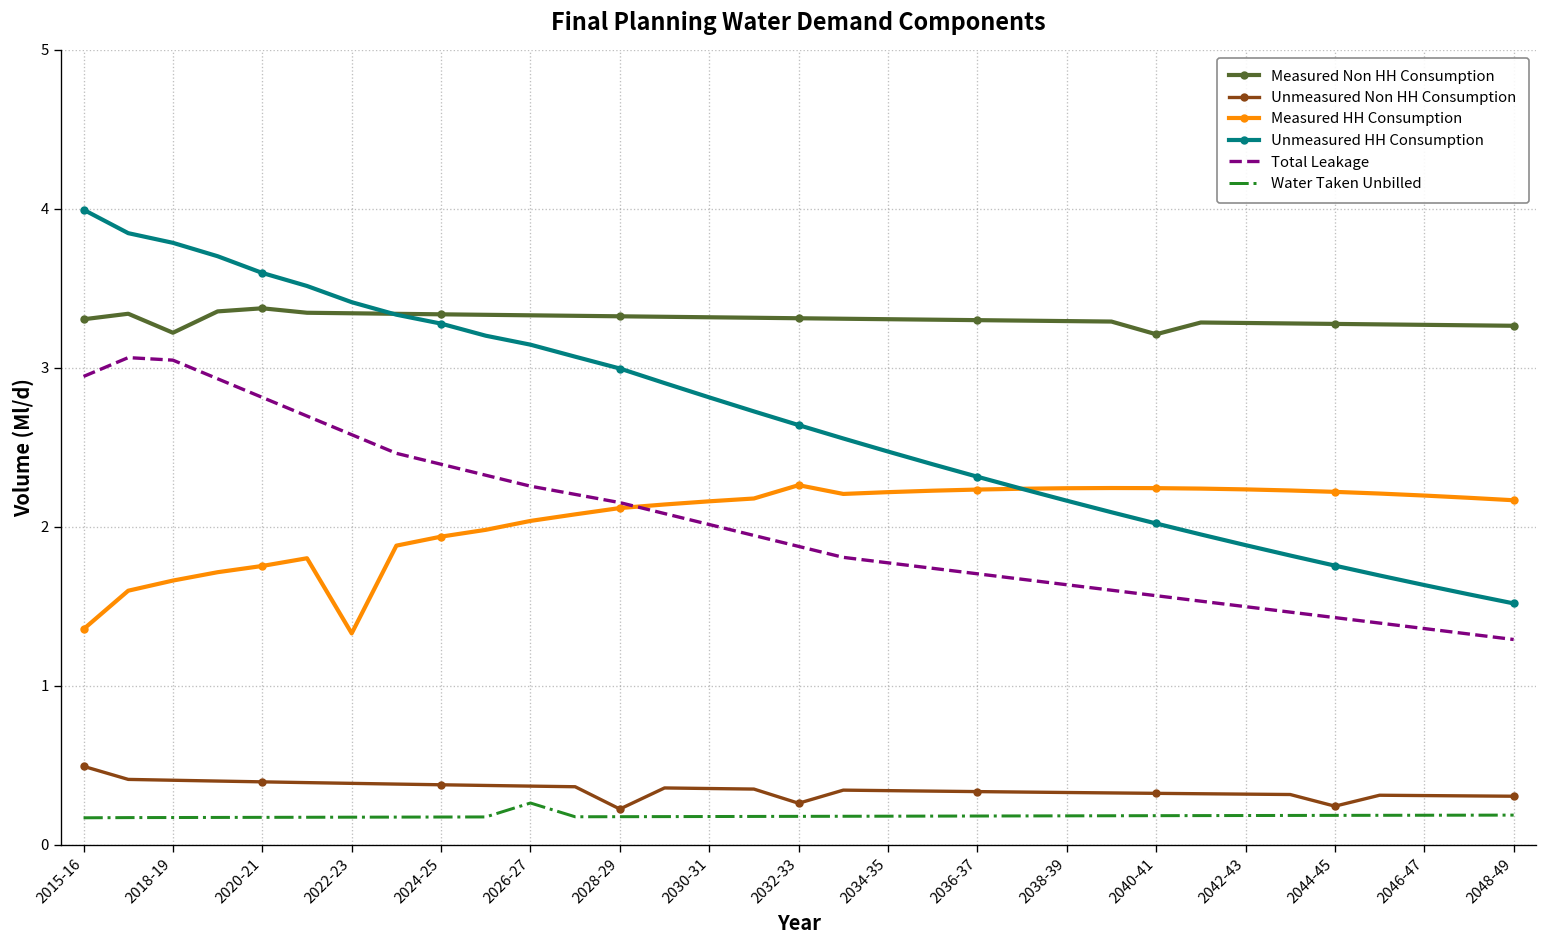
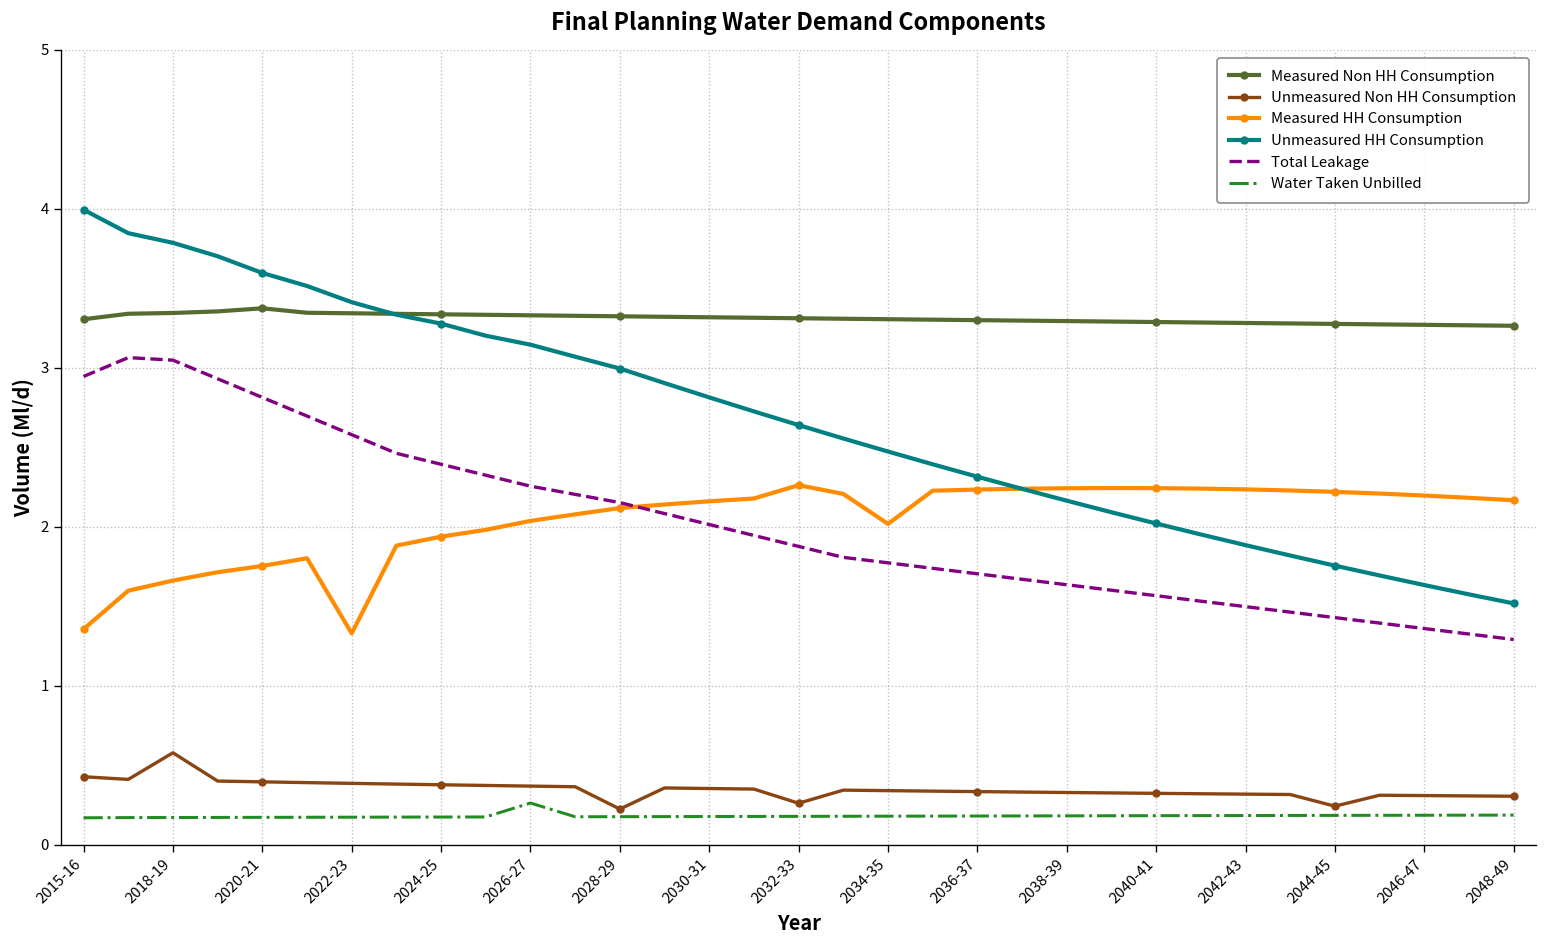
  {
    "Measured Non HH Consumption": {
      "2015-16": 3.31,
-     "2018-19": 3.22,
+     "2018-19": 3.35,
      "2020-21": 3.38,
      "2022-23": 3.34,
      "2024-25": 3.34,
      "2026-27": 3.33,
      "2028-29": 3.32,
      "2030-31": 3.32,
      "2032-33": 3.31,
      "2034-35": 3.31,
      "2036-37": 3.30,
      "2038-39": 3.29,
-     "2040-41": 3.21,
+     "2040-41": 3.29,
      "2042-43": 3.28,
      "2044-45": 3.28,
      "2046-47": 3.27,
      "2048-49": 3.27
    },
    "Unmeasured Non HH Consumption": {
-     "2015-16": 0.49,
-     "2018-19": 0.41,
+     "2015-16": 0.43,
+     "2018-19": 0.58,
      "2020-21": 0.40,
      "2022-23": 0.39,
      "2024-25": 0.38,
      "2026-27": 0.37,
      "2028-29": 0.23,
      "2030-31": 0.35,
      "2032-33": 0.26,
      "2034-35": 0.34,
      "2036-37": 0.33,
      "2038-39": 0.33,
      "2040-41": 0.32,
      "2042-43": 0.32,
      "2044-45": 0.24,
      "2046-47": 0.31,
      "2048-49": 0.31
    },
    "Measured HH Consumption": {
      "2015-16": 1.36,
      "2018-19": 1.66,
      "2020-21": 1.75,
      "2022-23": 1.33,
      "2024-25": 1.94,
      "2026-27": 2.04,
      "2028-29": 2.12,
      "2030-31": 2.16,
      "2032-33": 2.26,
-     "2034-35": 2.22,
+     "2034-35": 2.02,
      "2036-37": 2.23,
      "2038-39": 2.24,
      "2040-41": 2.24,
      "2042-43": 2.24,
      "2044-45": 2.22,
      "2046-47": 2.20,
      "2048-49": 2.17
    },
    "Unmeasured HH Consumption": {
      "2015-16": 4.00,
      "2018-19": 3.79,
      "2020-21": 3.60,
      "2022-23": 3.41,
      "2024-25": 3.28,
      "2026-27": 3.15,
      "2028-29": 3.00,
      "2030-31": 2.81,
      "2032-33": 2.64,
      "2034-35": 2.47,
      "2036-37": 2.32,
      "2038-39": 2.16,
      "2040-41": 2.02,
      "2042-43": 1.89,
      "2044-45": 1.76,
      "2046-47": 1.63,
      "2048-49": 1.52
    },
    "Total Leakage": {
      "2015-16": 2.95,
      "2018-19": 3.05,
      "2020-21": 2.81,
      "2022-23": 2.58,
      "2024-25": 2.39,
      "2026-27": 2.26,
      "2028-29": 2.15,
      "2030-31": 2.02,
      "2032-33": 1.88,
      "2034-35": 1.77,
      "2036-37": 1.71,
      "2038-39": 1.64,
      "2040-41": 1.57,
      "2042-43": 1.50,
      "2044-45": 1.43,
      "2046-47": 1.36,
      "2048-49": 1.29
    },
    "Water Taken Unbilled": {
      "2015-16": 0.17,
      "2018-19": 0.17,
      "2020-21": 0.17,
      "2022-23": 0.17,
      "2024-25": 0.18,
      "2026-27": 0.26,
      "2028-29": 0.18,
      "2030-31": 0.18,
      "2032-33": 0.18,
      "2034-35": 0.18,
      "2036-37": 0.18,
      "2038-39": 0.18,
      "2040-41": 0.18,
      "2042-43": 0.18,
      "2044-45": 0.19,
      "2046-47": 0.19,
      "2048-49": 0.19
    }
  }
